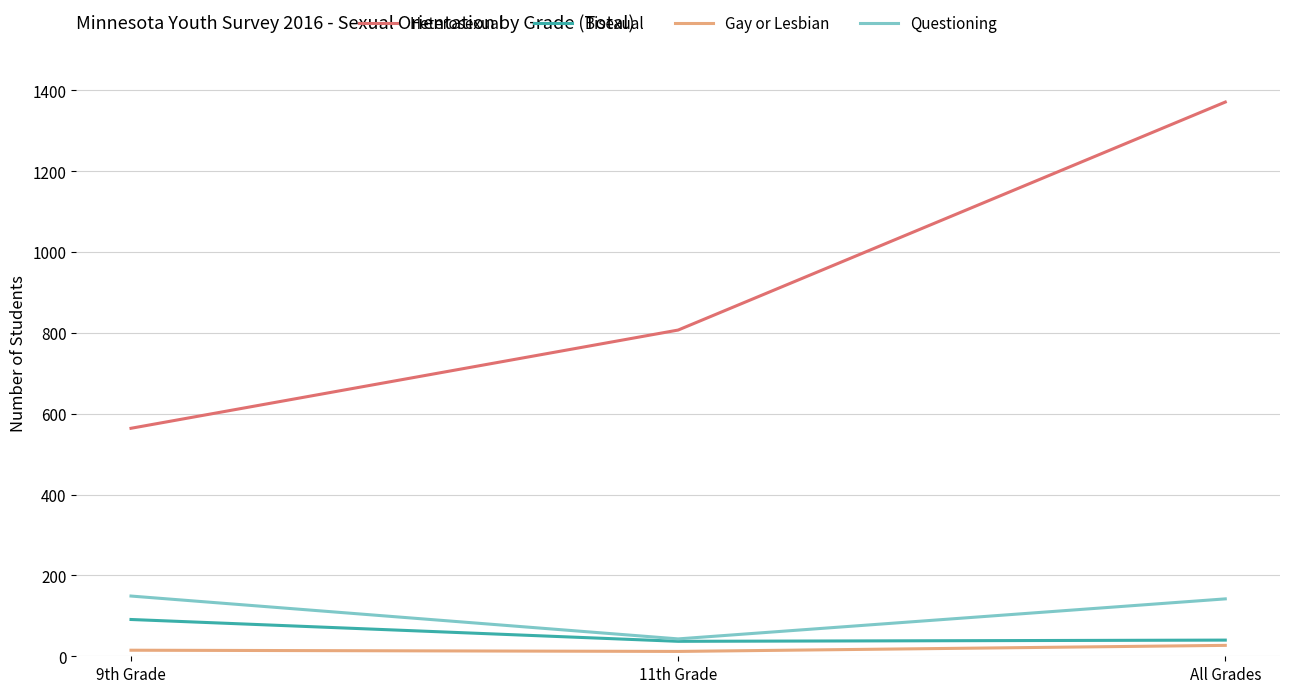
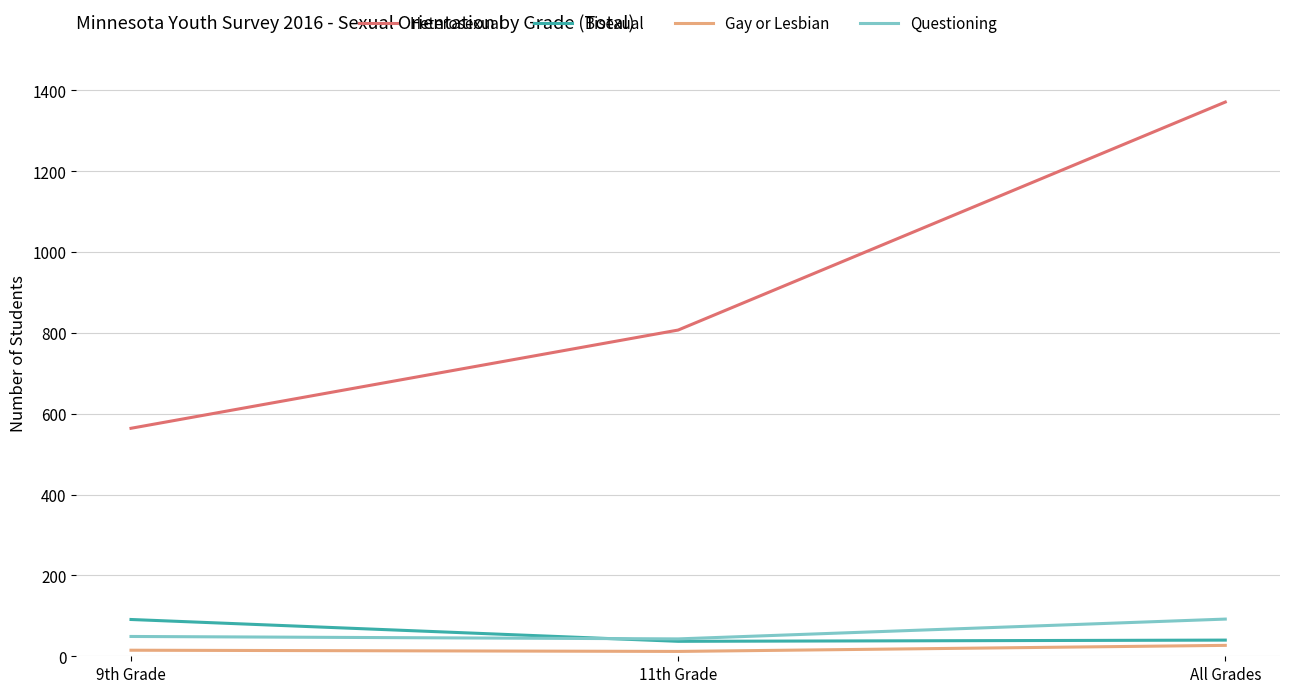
  {
    "Bisexual": {
      "9th Grade": 90,
      "All Grades": 40
    },
    "Questioning": {
-     "9th Grade": 150,
-     "All Grades": 140
+     "9th Grade": 50,
+     "All Grades": 90
    }
  }
